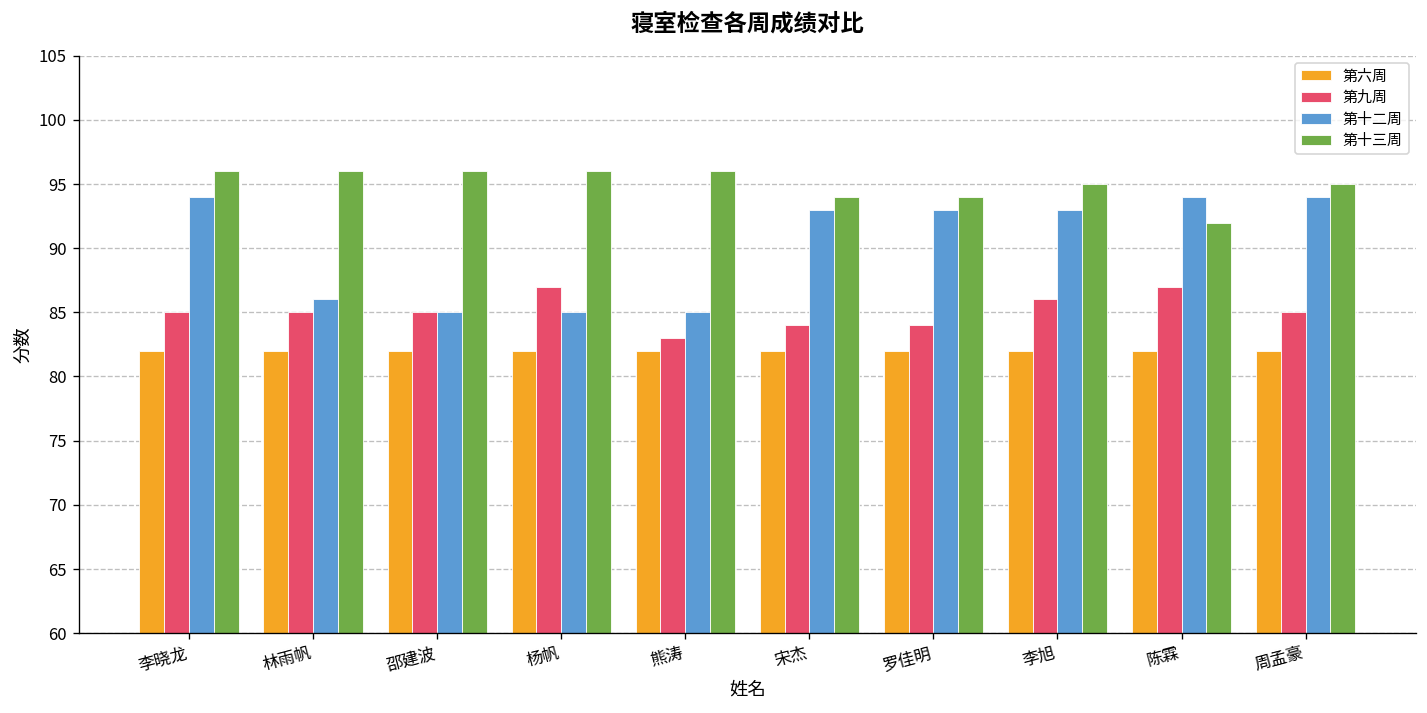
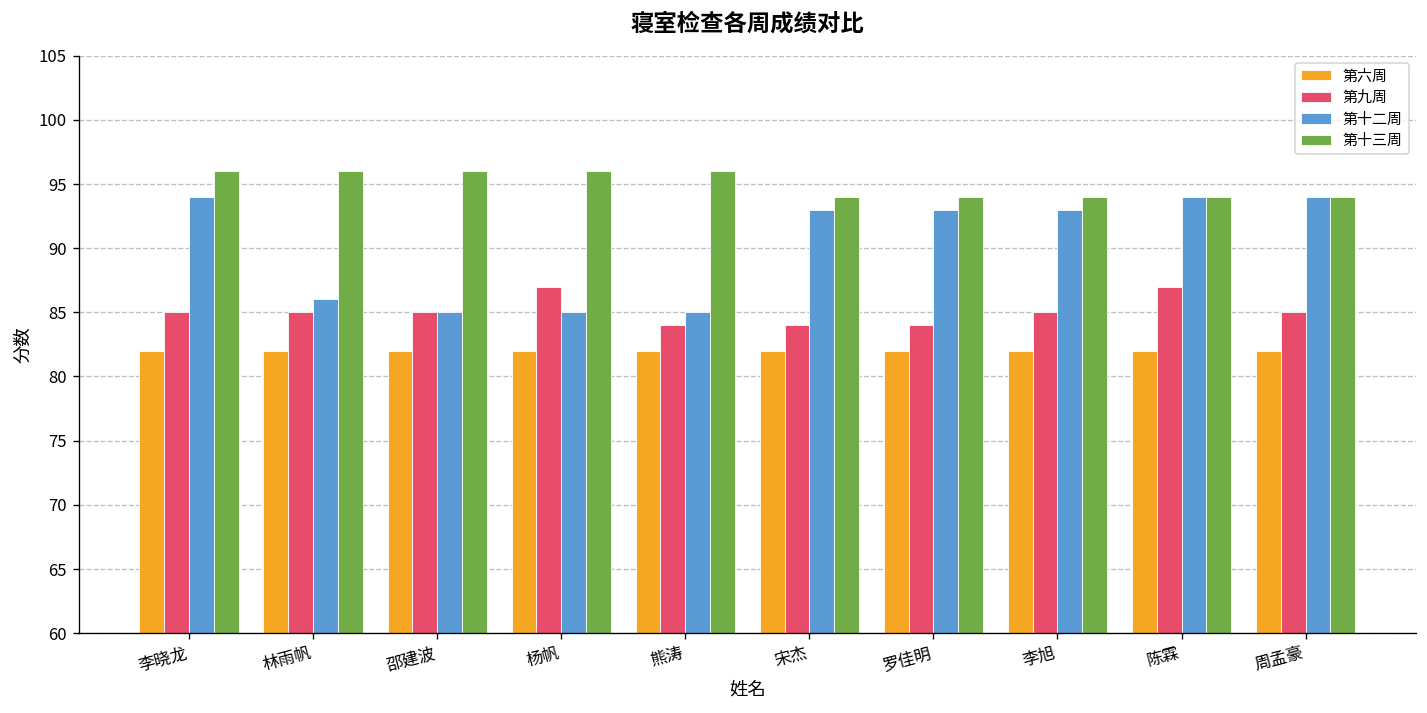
  {
    "第六周": {
      "李晓龙": 82,
      "林雨帆": 82,
      "邵建波": 82,
      "杨帆": 82,
      "熊涛": 82,
      "宋杰": 82,
      "罗佳明": 82,
      "李旭": 82,
      "陈霖": 82,
      "周孟豪": 82
    },
    "第九周": {
      "李晓龙": 85,
      "林雨帆": 85,
      "邵建波": 85,
      "杨帆": 87,
-     "熊涛": 83,
+     "熊涛": 84,
      "宋杰": 84,
      "罗佳明": 84,
-     "李旭": 86,
+     "李旭": 85,
      "陈霖": 87,
      "周孟豪": 85
    },
    "第十二周": {
      "李晓龙": 94,
      "林雨帆": 86,
      "邵建波": 85,
      "杨帆": 85,
      "熊涛": 85,
      "宋杰": 93,
      "罗佳明": 93,
      "李旭": 93,
      "陈霖": 94,
      "周孟豪": 94
    },
    "第十三周": {
      "李晓龙": 96,
      "林雨帆": 96,
      "邵建波": 96,
      "杨帆": 96,
      "熊涛": 96,
      "宋杰": 94,
      "罗佳明": 94,
-     "李旭": 95,
-     "陈霖": 92,
-     "周孟豪": 95
+     "李旭": 94,
+     "陈霖": 94,
+     "周孟豪": 94
    }
  }
